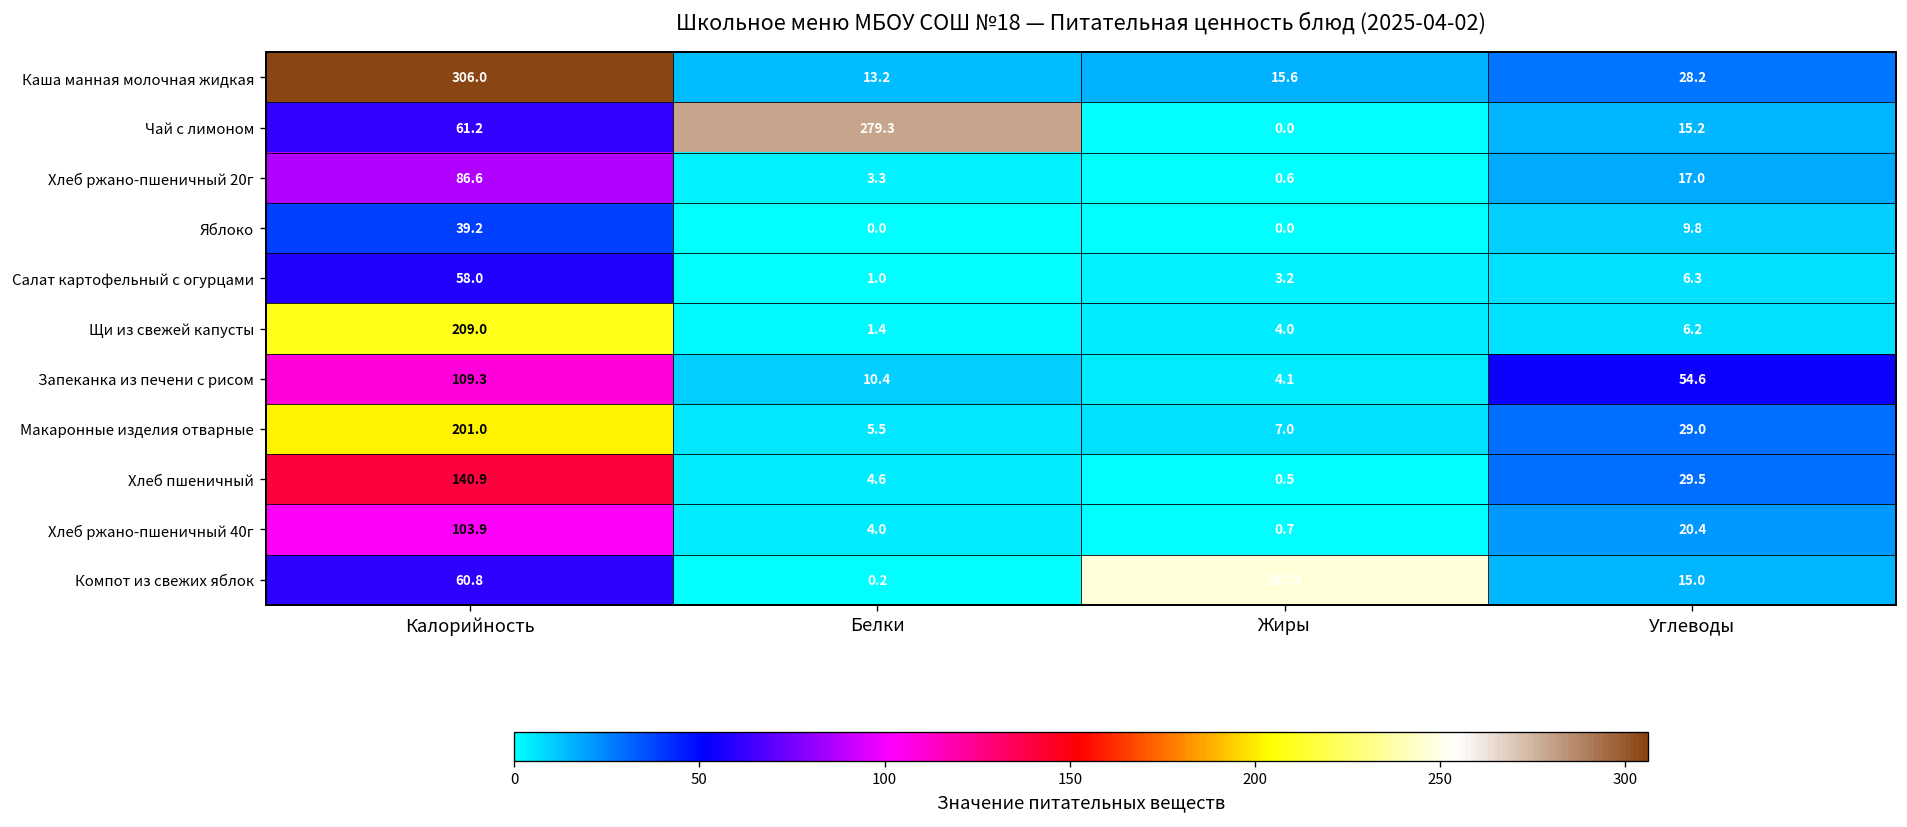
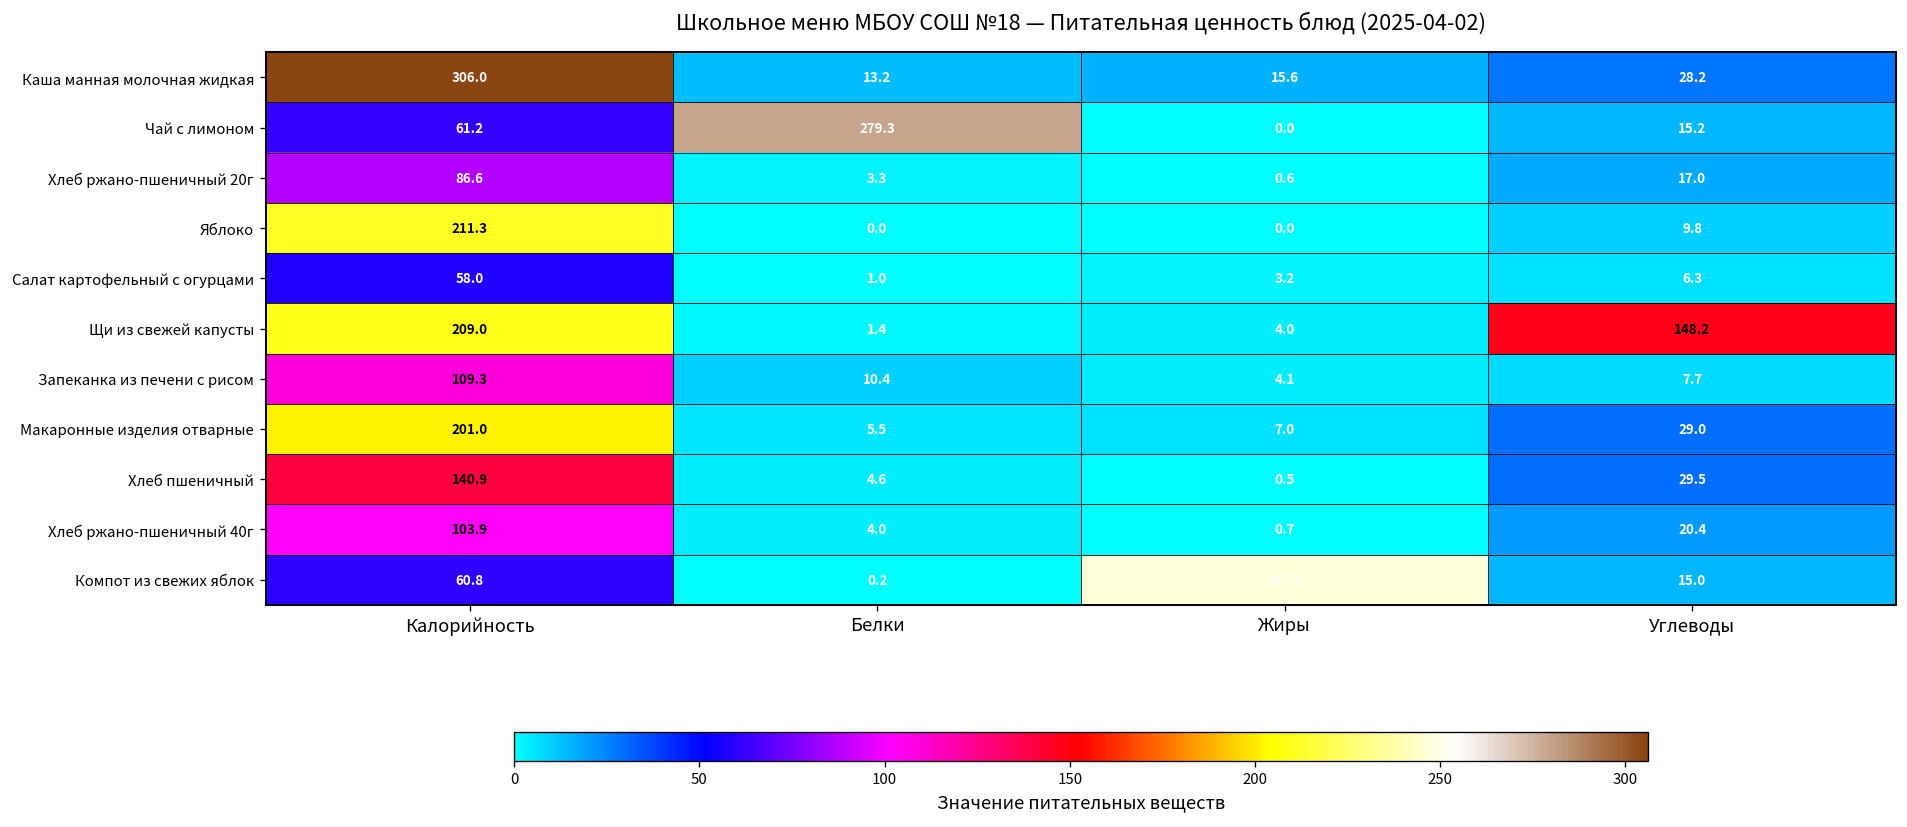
  {
    "Каша манная молочная жидкая": {
      "Калорийность": 306.0,
      "Белки": 13.2,
      "Жиры": 15.6,
      "Углеводы": 28.2
    },
    "Чай с лимоном": {
      "Калорийность": 61.2,
      "Белки": 279.3,
      "Жиры": 0.0,
      "Углеводы": 15.2
    },
    "Хлеб ржано-пшеничный 20г": {
      "Калорийность": 86.6,
      "Белки": 3.3,
      "Жиры": 0.6,
      "Углеводы": 17.0
    },
    "Яблоко": {
-     "Калорийность": 39.2,
+     "Калорийность": 211.3,
      "Белки": 0.0,
      "Жиры": 0.0,
      "Углеводы": 9.8
    },
    "Салат картофельный с огурцами": {
      "Калорийность": 58.0,
      "Белки": 1.0,
      "Жиры": 3.2,
      "Углеводы": 6.3
    },
    "Щи из свежей капусты": {
      "Калорийность": 209.0,
      "Белки": 1.4,
      "Жиры": 4.0,
-     "Углеводы": 6.2
+     "Углеводы": 148.2
    },
    "Запеканка из печени с рисом": {
      "Калорийность": 109.3,
      "Белки": 10.4,
      "Жиры": 4.1,
-     "Углеводы": 54.6
+     "Углеводы": 7.7
    },
    "Макаронные изделия отварные": {
      "Калорийность": 201.0,
      "Белки": 5.5,
      "Жиры": 7.0,
      "Углеводы": 29.0
    },
    "Хлеб пшеничный": {
      "Калорийность": 140.9,
      "Белки": 4.6,
      "Жиры": 0.5,
      "Углеводы": 29.5
    },
    "Хлеб ржано-пшеничный 40г": {
      "Калорийность": 103.9,
      "Белки": 4.0,
      "Жиры": 0.7,
      "Углеводы": 20.4
    },
    "Компот из свежих яблок": {
      "Калорийность": 60.8,
      "Белки": 0.2,
      "Углеводы": 15.0
    }
  }
